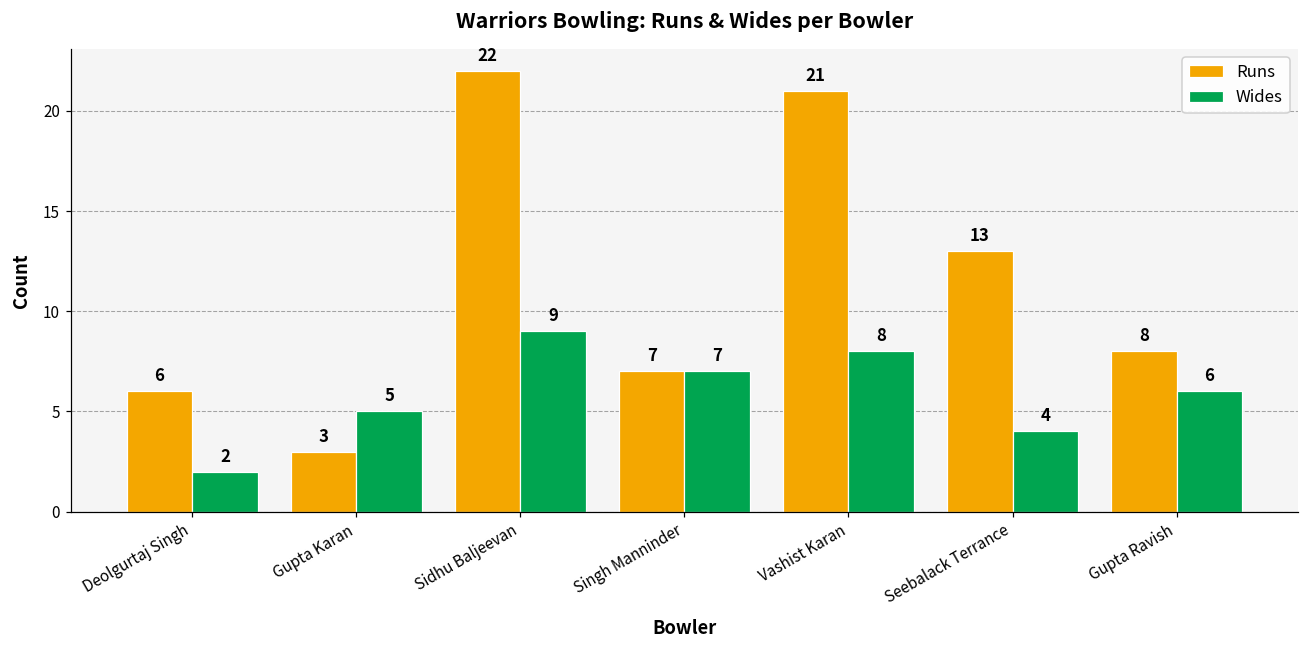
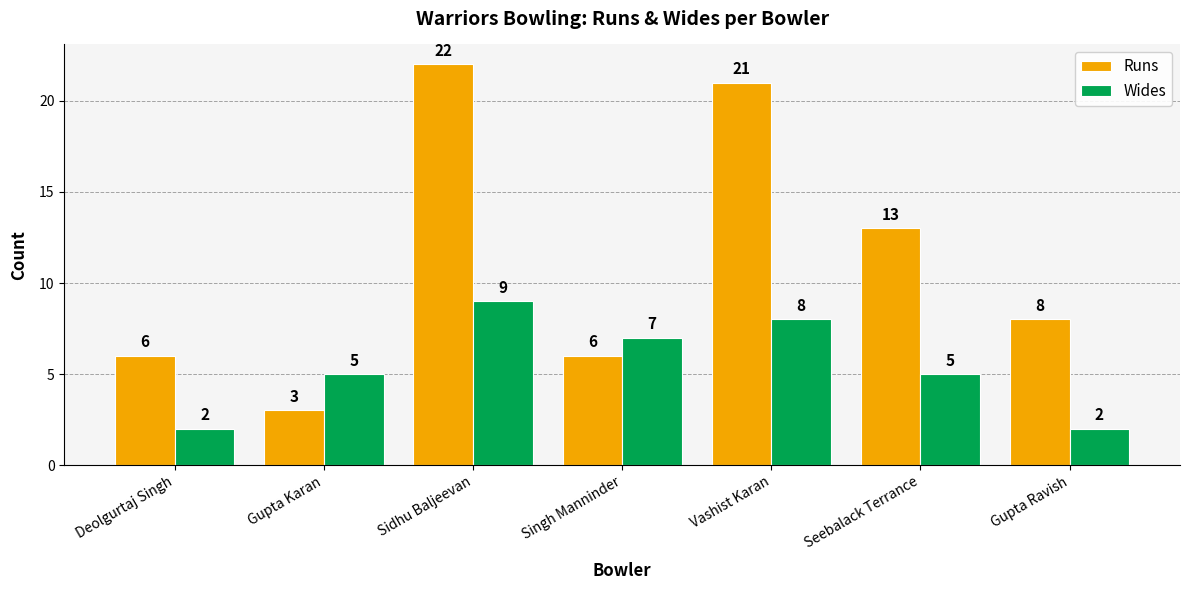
  {
    "Runs": {
      "Deolgurtaj Singh": 6,
      "Gupta Karan": 3,
      "Sidhu Baljeevan": 22,
-     "Singh Manninder": 7,
+     "Singh Manninder": 6,
      "Vashist Karan": 21,
      "Seebalack Terrance": 13,
      "Gupta Ravish": 8
    },
    "Wides": {
      "Deolgurtaj Singh": 2,
      "Gupta Karan": 5,
      "Sidhu Baljeevan": 9,
      "Singh Manninder": 7,
      "Vashist Karan": 8,
-     "Seebalack Terrance": 4,
-     "Gupta Ravish": 6
+     "Seebalack Terrance": 5,
+     "Gupta Ravish": 2
    }
  }
